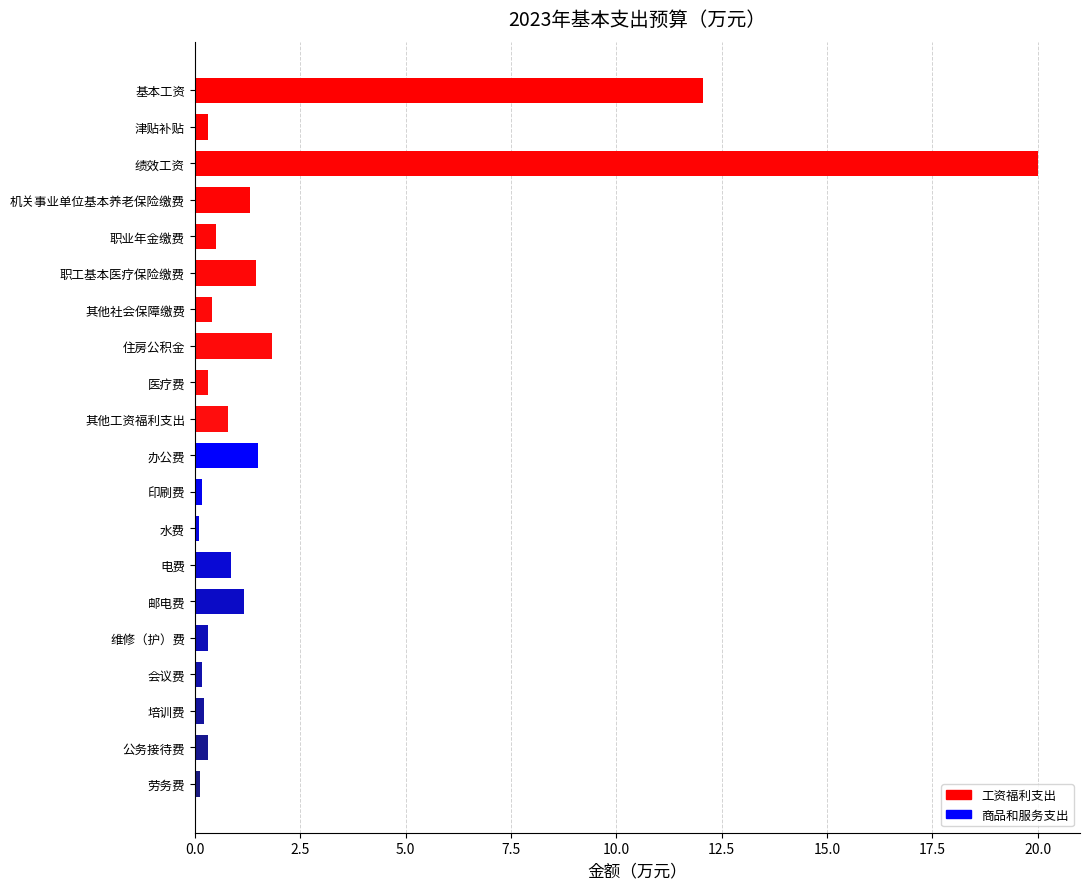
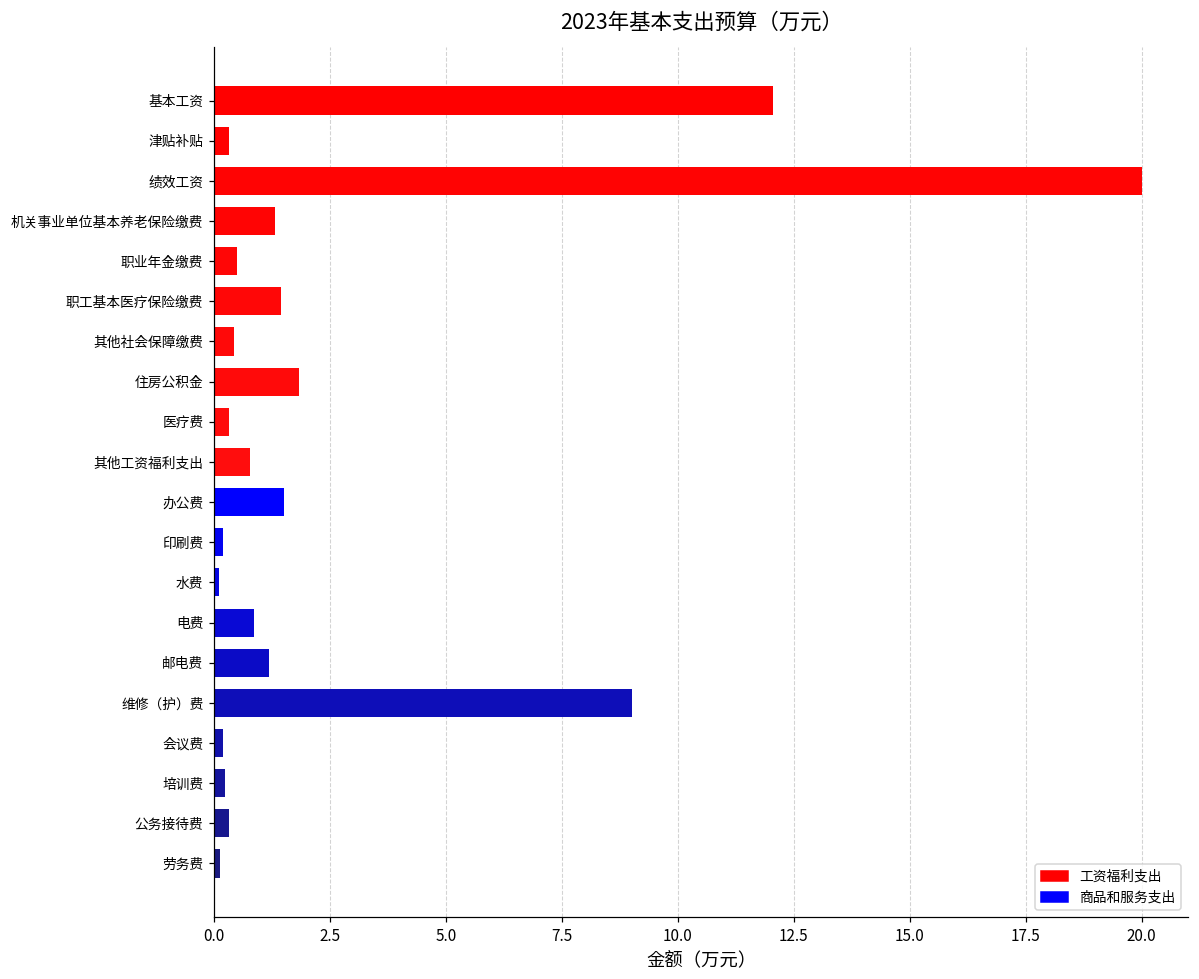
  {
    "基本工资": 12.1,
    "津贴补贴": 0.3,
    "绩效工资": 20.0,
    "机关事业单位基本养老保险缴费": 1.3,
    "职业年金缴费": 0.5,
    "职工基本医疗保险缴费": 1.5,
    "其他社会保障缴费": 0.4,
    "住房公积金": 1.8,
    "医疗费": 0.3,
    "其他工资福利支出": 0.8,
    "办公费": 1.5,
    "印刷费": 0.2,
    "水费": 0.1,
    "电费": 0.9,
    "邮电费": 1.2,
-   "维修（护）费": 0.3,
+   "维修（护）费": 9.0,
    "会议费": 0.2,
    "培训费": 0.2,
    "公务接待费": 0.3,
    "劳务费": 0.1
  }
